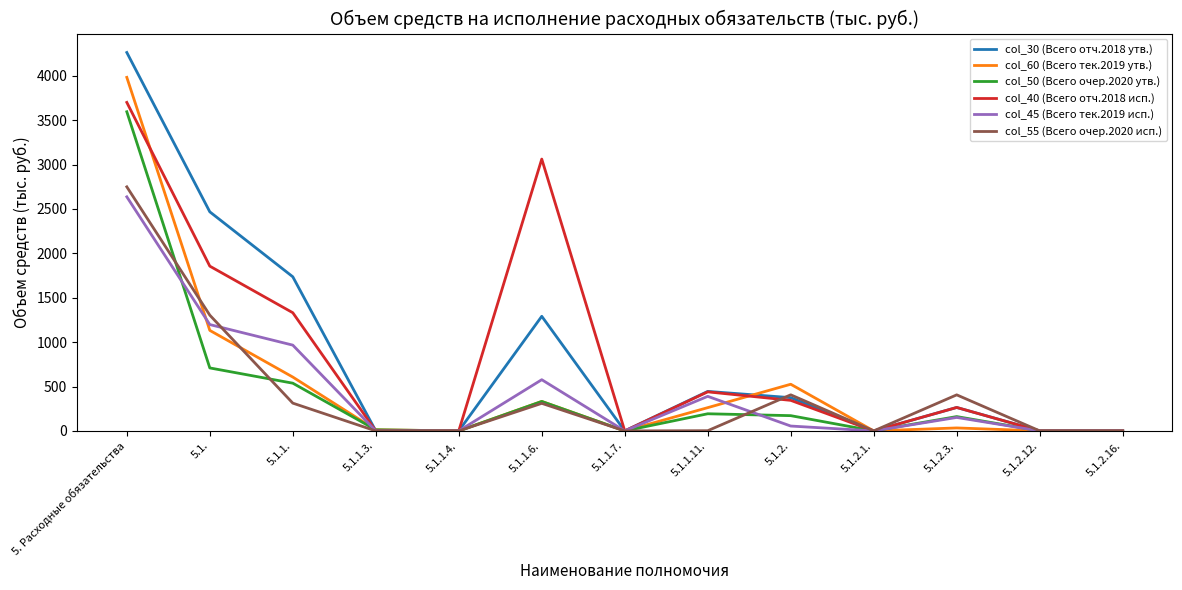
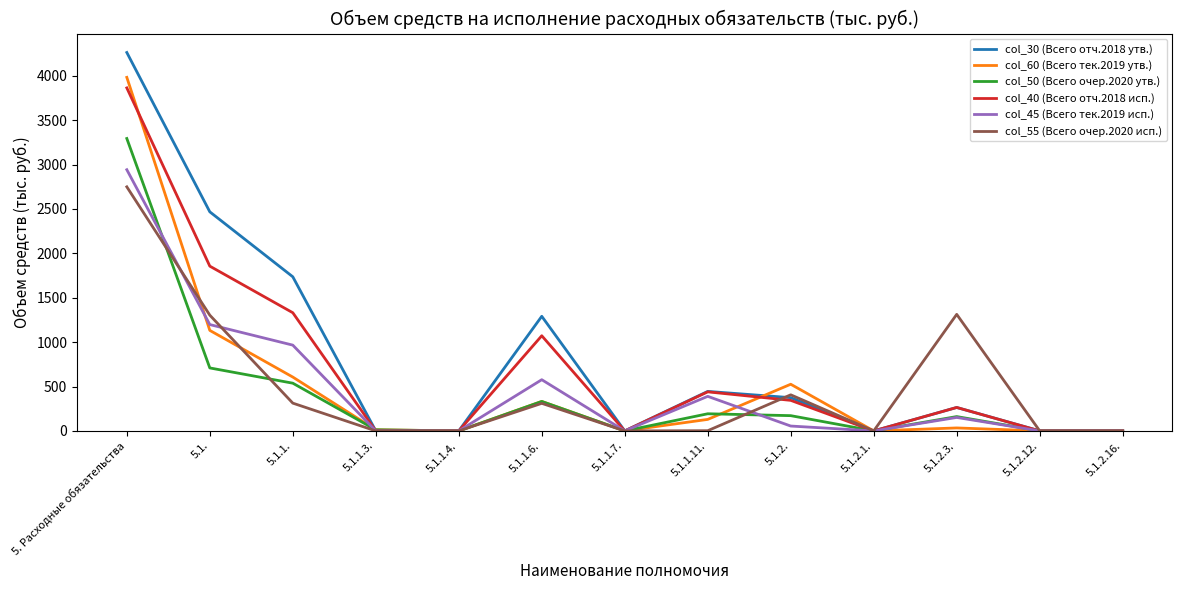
  {
    "col_30 (Всего отч.2018 утв.)": {
      "5. Расходные обязательства": 4300,
      "5.1.": 2500,
      "5.1.1.": 1700,
      "5.1.1.6.": 1300,
      "5.1.2.": 400
    },
    "col_60 (Всего тек.2019 утв.)": {
      "5. Расходные обязательства": 4000,
      "5.1.": 1100,
      "5.1.1.": 600,
-     "5.1.1.11.": 300,
+     "5.1.1.11.": 100,
      "5.1.2.": 500,
      "5.1.2.3.": 0
    },
    "col_50 (Всего очер.2020 утв.)": {
-     "5. Расходные обязательства": 3600,
+     "5. Расходные обязательства": 3300,
      "5.1.": 700,
      "5.1.1.": 500,
      "5.1.1.11.": 200,
      "5.1.2.": 200
    },
    "col_40 (Всего отч.2018 исп.)": {
-     "5. Расходные обязательства": 3700,
+     "5. Расходные обязательства": 3900,
      "5.1.": 1900,
      "5.1.1.": 1300,
-     "5.1.1.6.": 3100,
+     "5.1.1.6.": 1100,
      "5.1.2.": 300
    },
    "col_45 (Всего тек.2019 исп.)": {
-     "5. Расходные обязательства": 2600,
+     "5. Расходные обязательства": 2900,
      "5.1.": 1200,
      "5.1.1.": 1000,
      "5.1.1.6.": 600,
      "5.1.1.11.": 400,
      "5.1.2.": 100
    },
    "col_55 (Всего очер.2020 исп.)": {
      "5. Расходные обязательства": 2700,
      "5.1.": 1300,
      "5.1.1.": 300,
      "5.1.1.11.": 0,
      "5.1.2.": 400,
-     "5.1.2.3.": 400
+     "5.1.2.3.": 1300
    }
  }
